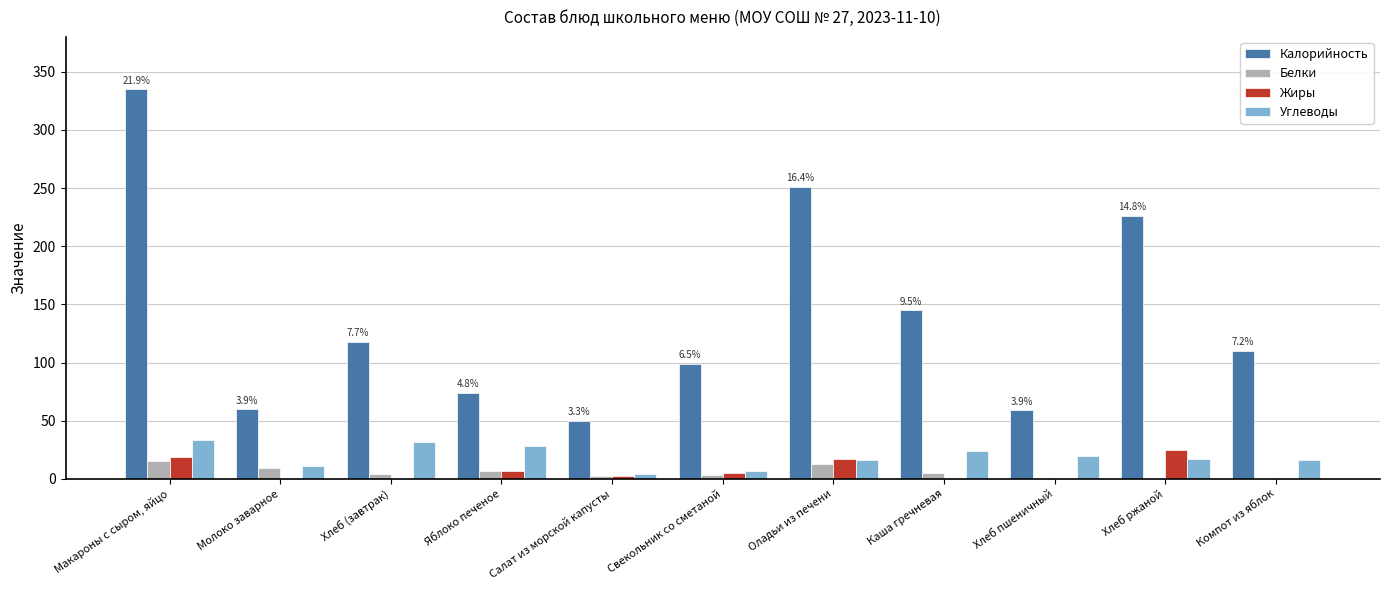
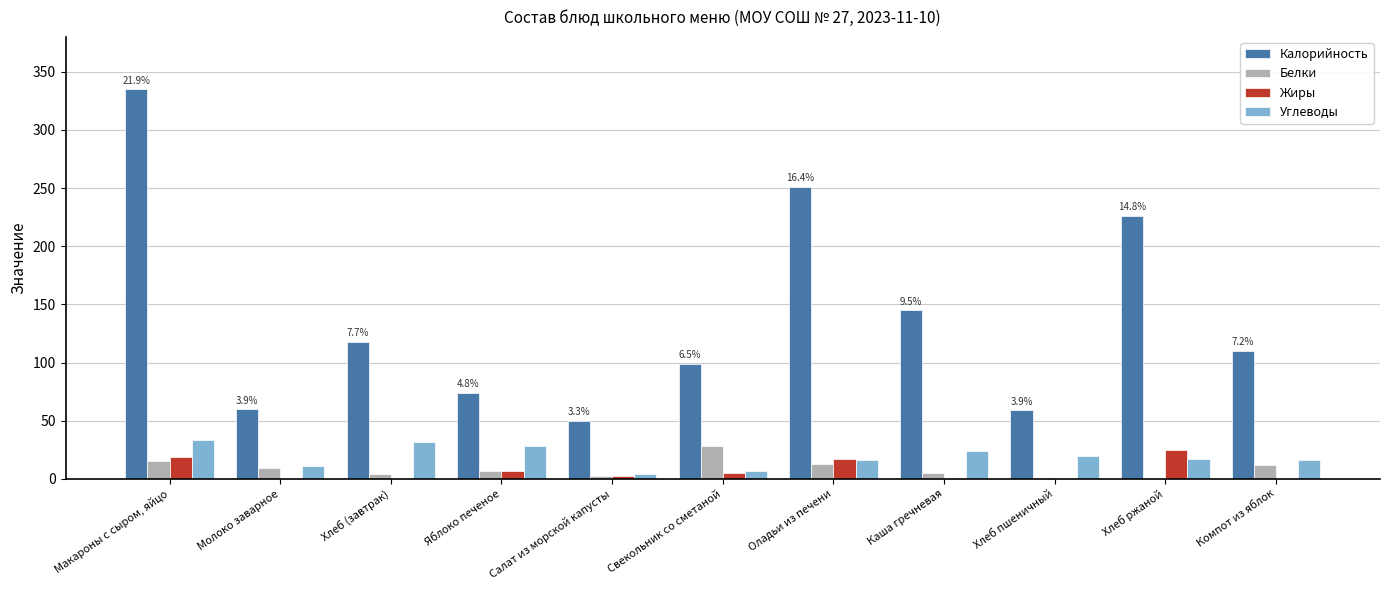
  {
    "Белки": {
      "Макароны с сыром, яйцо": 15,
      "Молоко заварное": 9,
      "Хлеб (завтрак)": 4,
      "Яблоко печеное": 7,
-     "Свекольник со сметаной": 3,
+     "Свекольник со сметаной": 28,
      "Оладьи из печени": 13,
      "Каша гречневая": 5,
-     "Компот из яблок": 1
+     "Компот из яблок": 12
    },
    "Жиры": {
      "Макароны с сыром, яйцо": 19,
      "Молоко заварное": 0,
      "Хлеб (завтрак)": 0,
      "Яблоко печеное": 7,
      "Салат из морской капусты": 2,
      "Свекольник со сметаной": 5,
      "Оладьи из печени": 17,
      "Хлеб пшеничный": 0,
      "Хлеб ржаной": 25,
      "Компот из яблок": 0
    },
    "Углеводы": {
      "Макароны с сыром, яйцо": 33,
      "Молоко заварное": 11,
      "Хлеб (завтрак)": 32,
      "Яблоко печеное": 28,
      "Салат из морской капусты": 4,
      "Свекольник со сметаной": 7,
      "Оладьи из печени": 16,
      "Каша гречневая": 24,
      "Хлеб пшеничный": 20,
      "Хлеб ржаной": 17,
      "Компот из яблок": 16
    }
  }
